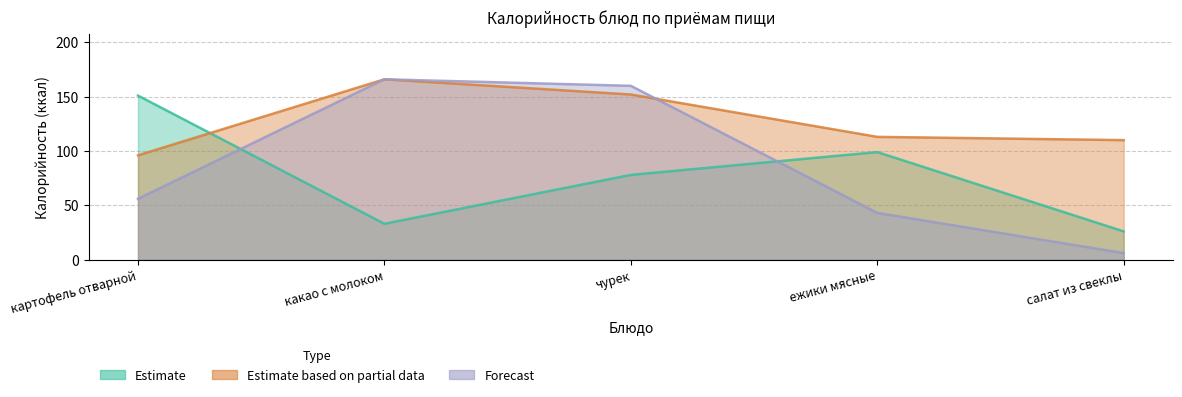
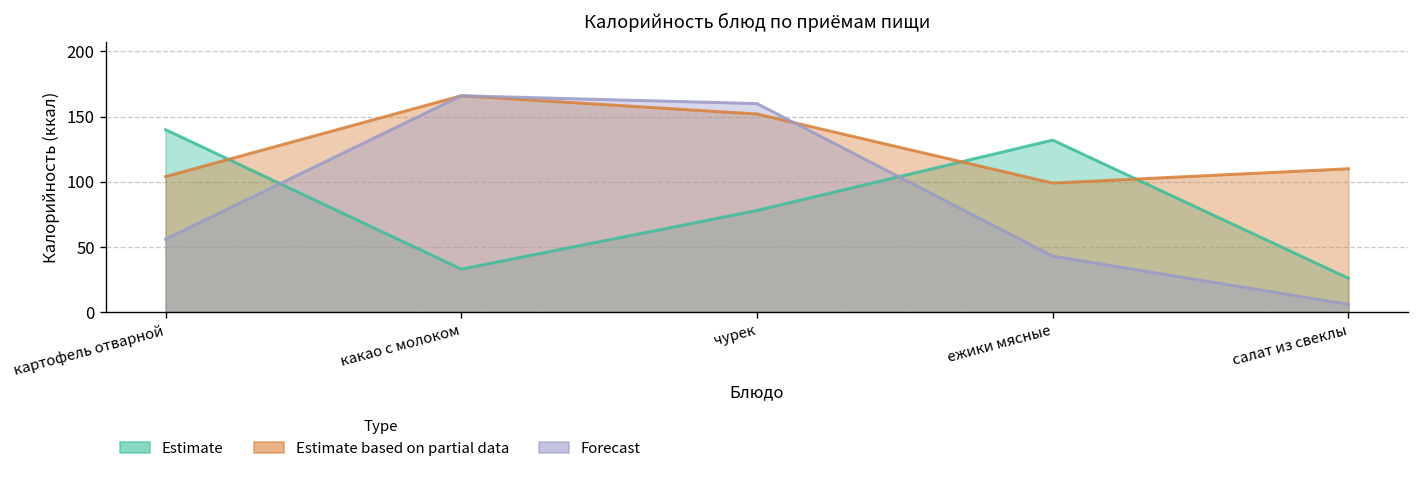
  {
    "Estimate": {
-     "картофель отварной": 151,
+     "картофель отварной": 140,
      "какао с молоком": 33,
      "чурек": 78,
-     "ежики мясные": 99,
+     "ежики мясные": 132,
      "салат из свеклы": 26
    },
    "Estimate based on partial data": {
-     "картофель отварной": 96,
+     "картофель отварной": 104,
      "чурек": 152,
-     "ежики мясные": 113,
+     "ежики мясные": 99,
      "салат из свеклы": 110
    },
    "Forecast": {
      "картофель отварной": 56,
      "чурек": 160,
      "ежики мясные": 43,
      "салат из свеклы": 6
    }
  }
